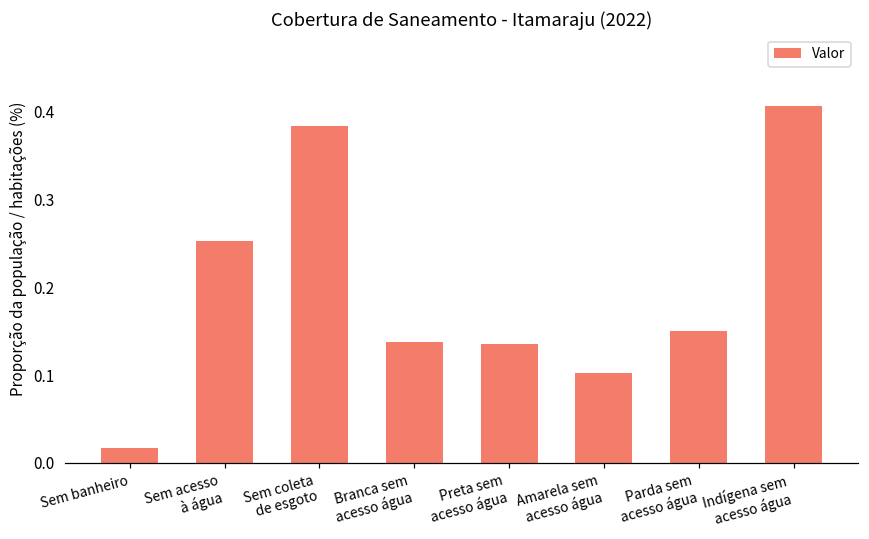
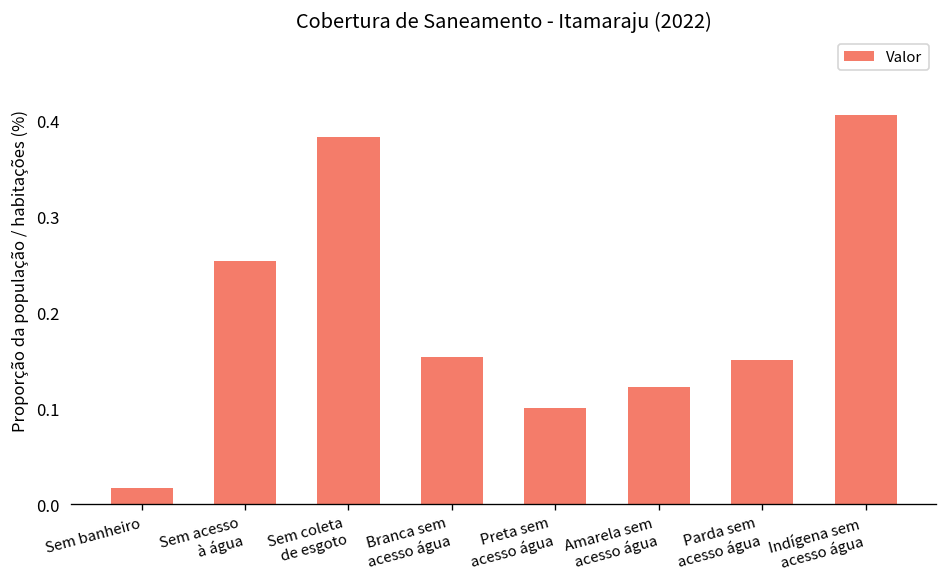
  {
    "Sem banheiro": 0.02,
    "Sem acesso à água": 0.25,
    "Sem coleta de esgoto": 0.38,
-   "Branca sem acesso água": 0.14,
-   "Preta sem acesso água": 0.14,
-   "Amarela sem acesso água": 0.10,
+   "Branca sem acesso água": 0.15,
+   "Preta sem acesso água": 0.10,
+   "Amarela sem acesso água": 0.12,
    "Parda sem acesso água": 0.15,
    "Indígena sem acesso água": 0.41
  }
